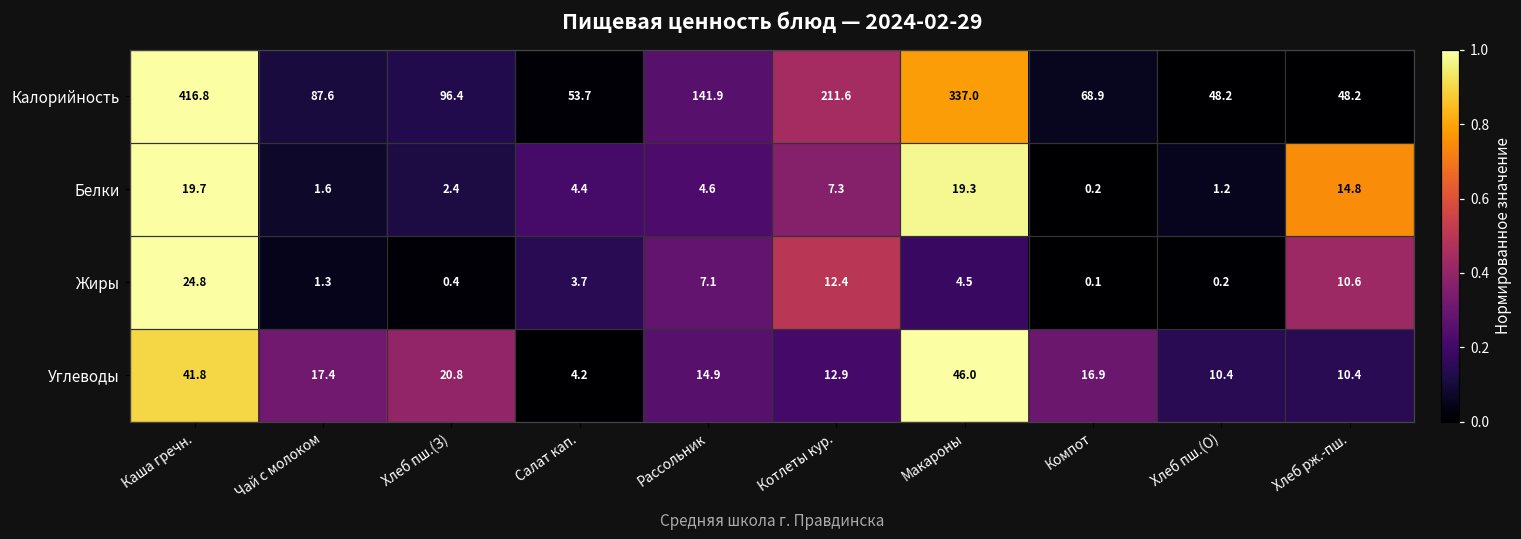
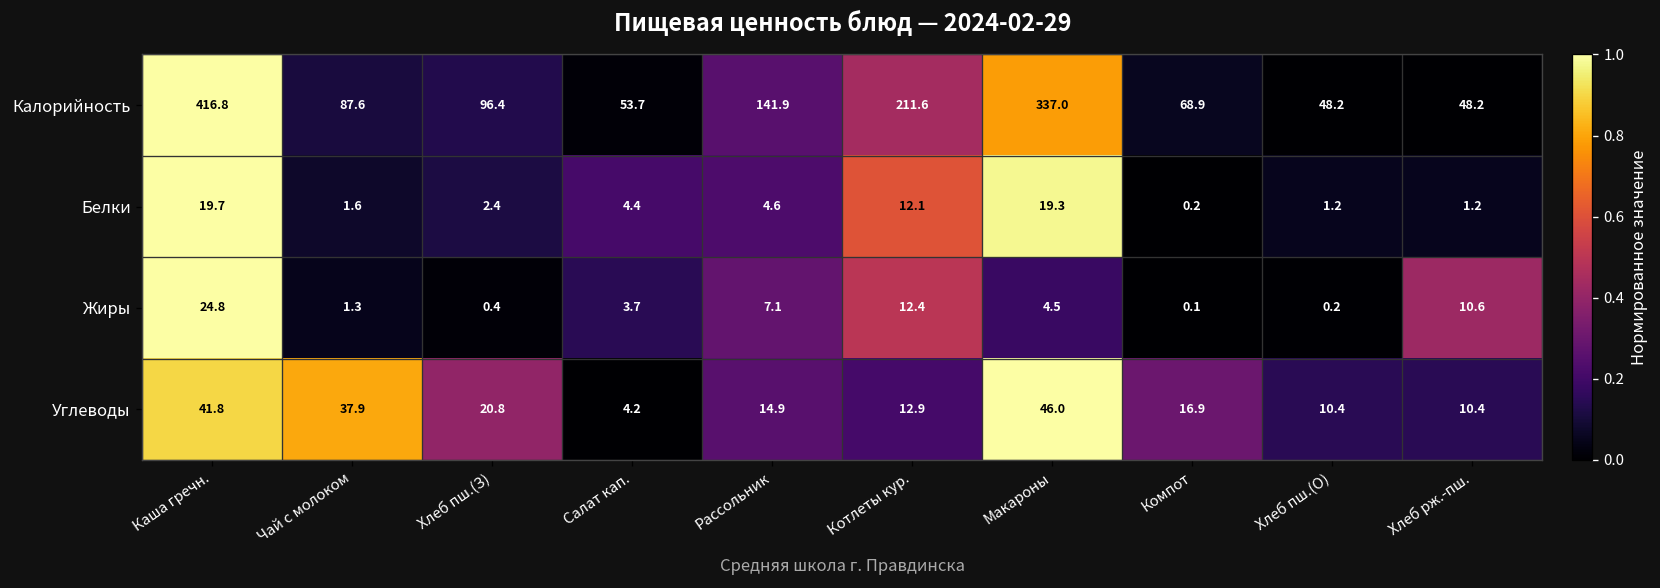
  {
    "Калорийность": {
      "Каша гречн.": 416.8,
      "Чай с молоком": 87.6,
      "Хлеб пш.(З)": 96.4,
      "Салат кап.": 53.7,
      "Рассольник": 141.9,
      "Котлеты кур.": 211.6,
      "Макароны": 337.0,
      "Компот": 68.9,
      "Хлеб пш.(О)": 48.2,
      "Хлеб рж.-пш.": 48.2
    },
    "Белки": {
      "Каша гречн.": 19.7,
      "Чай с молоком": 1.6,
      "Хлеб пш.(З)": 2.4,
      "Салат кап.": 4.4,
      "Рассольник": 4.6,
-     "Котлеты кур.": 7.3,
+     "Котлеты кур.": 12.1,
      "Макароны": 19.3,
      "Компот": 0.2,
      "Хлеб пш.(О)": 1.2,
-     "Хлеб рж.-пш.": 14.8
+     "Хлеб рж.-пш.": 1.2
    },
    "Жиры": {
      "Каша гречн.": 24.8,
      "Чай с молоком": 1.3,
      "Хлеб пш.(З)": 0.4,
      "Салат кап.": 3.7,
      "Рассольник": 7.1,
      "Котлеты кур.": 12.4,
      "Макароны": 4.5,
      "Компот": 0.1,
      "Хлеб пш.(О)": 0.2,
      "Хлеб рж.-пш.": 10.6
    },
    "Углеводы": {
      "Каша гречн.": 41.8,
-     "Чай с молоком": 17.4,
+     "Чай с молоком": 37.9,
      "Хлеб пш.(З)": 20.8,
      "Салат кап.": 4.2,
      "Рассольник": 14.9,
      "Котлеты кур.": 12.9,
      "Макароны": 46.0,
      "Компот": 16.9,
      "Хлеб пш.(О)": 10.4,
      "Хлеб рж.-пш.": 10.4
    }
  }
